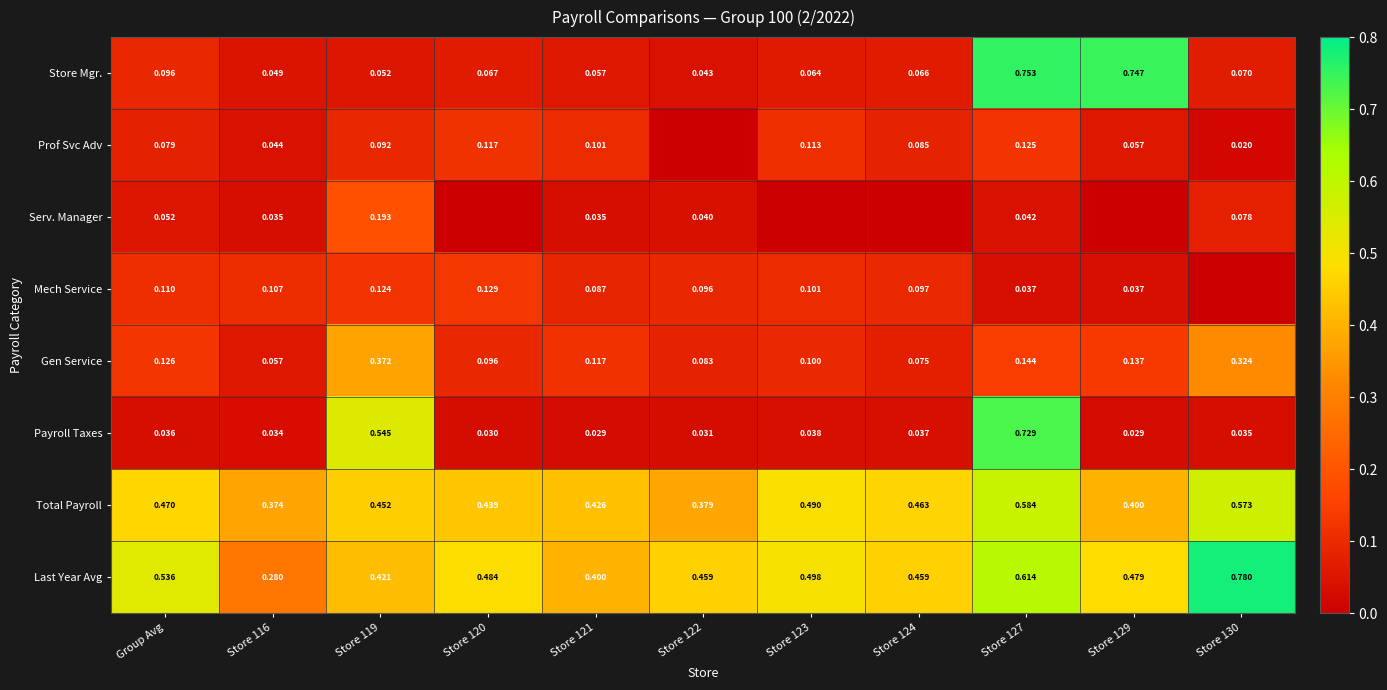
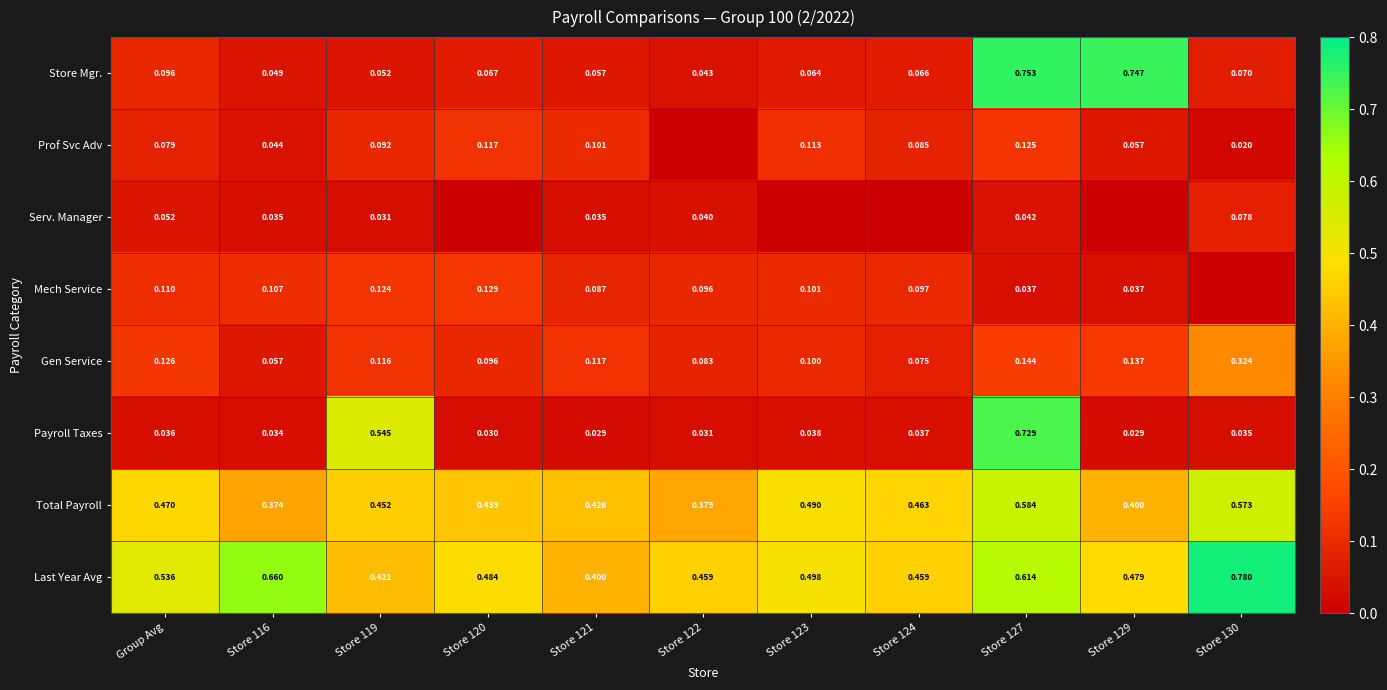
  {
    "Store Mgr.": {
      "Group Avg": 0.096,
      "Store 116": 0.049,
      "Store 119": 0.052,
      "Store 120": 0.067,
      "Store 121": 0.057,
      "Store 122": 0.043,
      "Store 123": 0.064,
      "Store 124": 0.066,
      "Store 127": 0.753,
      "Store 129": 0.747,
      "Store 130": 0.070
    },
    "Prof Svc Adv": {
      "Group Avg": 0.079,
      "Store 116": 0.044,
      "Store 119": 0.092,
      "Store 120": 0.117,
      "Store 121": 0.101,
      "Store 123": 0.113,
      "Store 124": 0.085,
      "Store 127": 0.125,
      "Store 129": 0.057,
      "Store 130": 0.020
    },
    "Serv. Manager": {
      "Group Avg": 0.052,
      "Store 116": 0.035,
-     "Store 119": 0.193,
+     "Store 119": 0.031,
      "Store 121": 0.035,
      "Store 122": 0.040,
      "Store 127": 0.042,
      "Store 130": 0.078
    },
    "Mech Service": {
      "Group Avg": 0.110,
      "Store 116": 0.107,
      "Store 119": 0.124,
      "Store 120": 0.129,
      "Store 121": 0.087,
      "Store 122": 0.096,
      "Store 123": 0.101,
      "Store 124": 0.097,
      "Store 127": 0.037,
      "Store 129": 0.037
    },
    "Gen Service": {
      "Group Avg": 0.126,
      "Store 116": 0.057,
-     "Store 119": 0.372,
+     "Store 119": 0.116,
      "Store 120": 0.096,
      "Store 121": 0.117,
      "Store 122": 0.083,
      "Store 123": 0.100,
      "Store 124": 0.075,
      "Store 127": 0.144,
      "Store 129": 0.137,
      "Store 130": 0.324
    },
    "Payroll Taxes": {
      "Group Avg": 0.036,
      "Store 116": 0.034,
      "Store 119": 0.545,
      "Store 120": 0.030,
      "Store 121": 0.029,
      "Store 122": 0.031,
      "Store 123": 0.038,
      "Store 124": 0.037,
      "Store 127": 0.729,
      "Store 129": 0.029,
      "Store 130": 0.035
    },
    "Total Payroll": {
      "Group Avg": 0.470,
      "Store 116": 0.374,
      "Store 119": 0.452,
      "Store 120": 0.439,
      "Store 121": 0.426,
      "Store 122": 0.379,
      "Store 123": 0.490,
      "Store 124": 0.463,
      "Store 127": 0.584,
      "Store 129": 0.400,
      "Store 130": 0.573
    },
    "Last Year Avg": {
      "Group Avg": 0.536,
-     "Store 116": 0.280,
+     "Store 116": 0.660,
      "Store 119": 0.421,
      "Store 120": 0.484,
      "Store 121": 0.400,
      "Store 122": 0.459,
      "Store 123": 0.498,
      "Store 124": 0.459,
      "Store 127": 0.614,
      "Store 129": 0.479,
      "Store 130": 0.780
    }
  }
